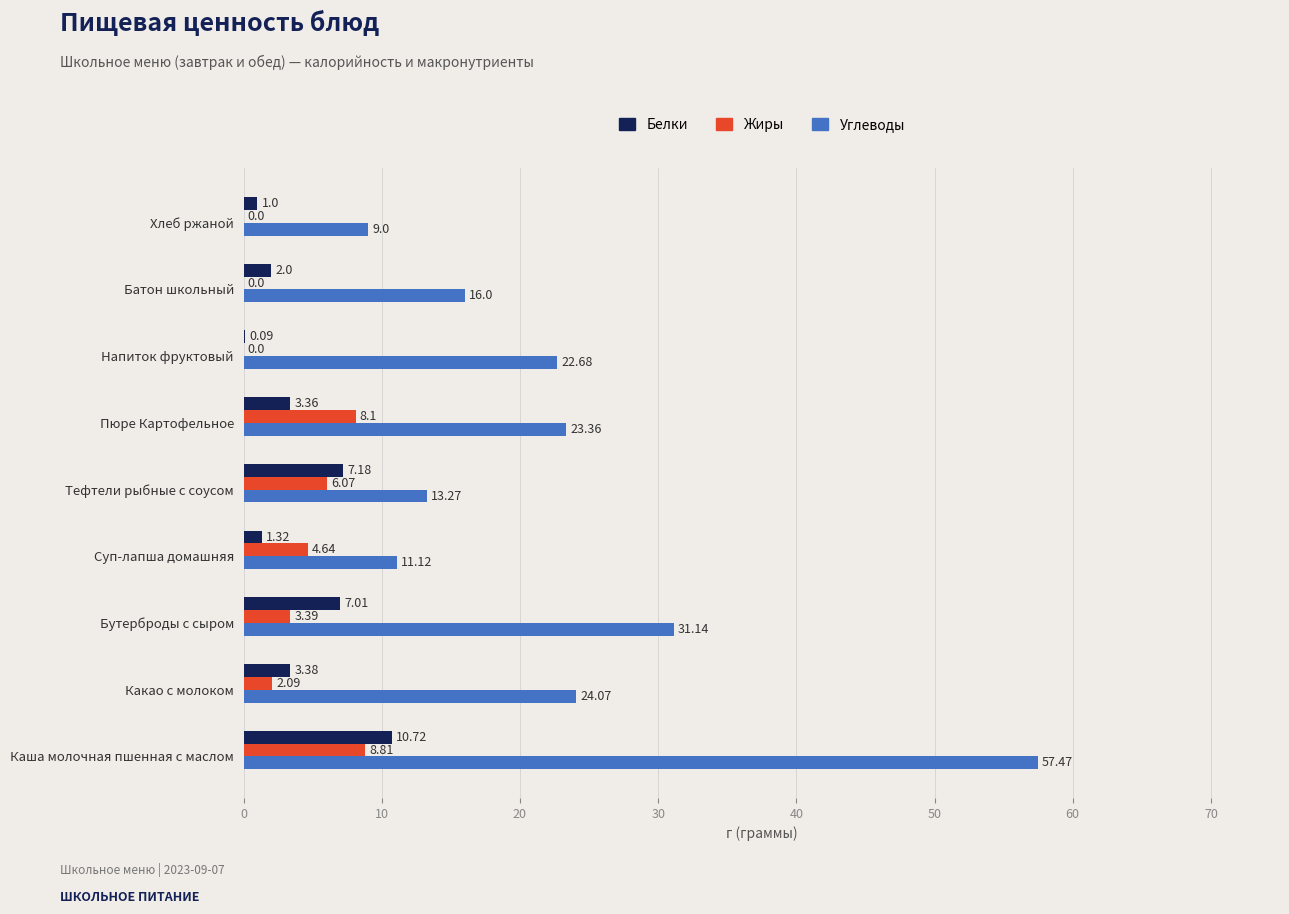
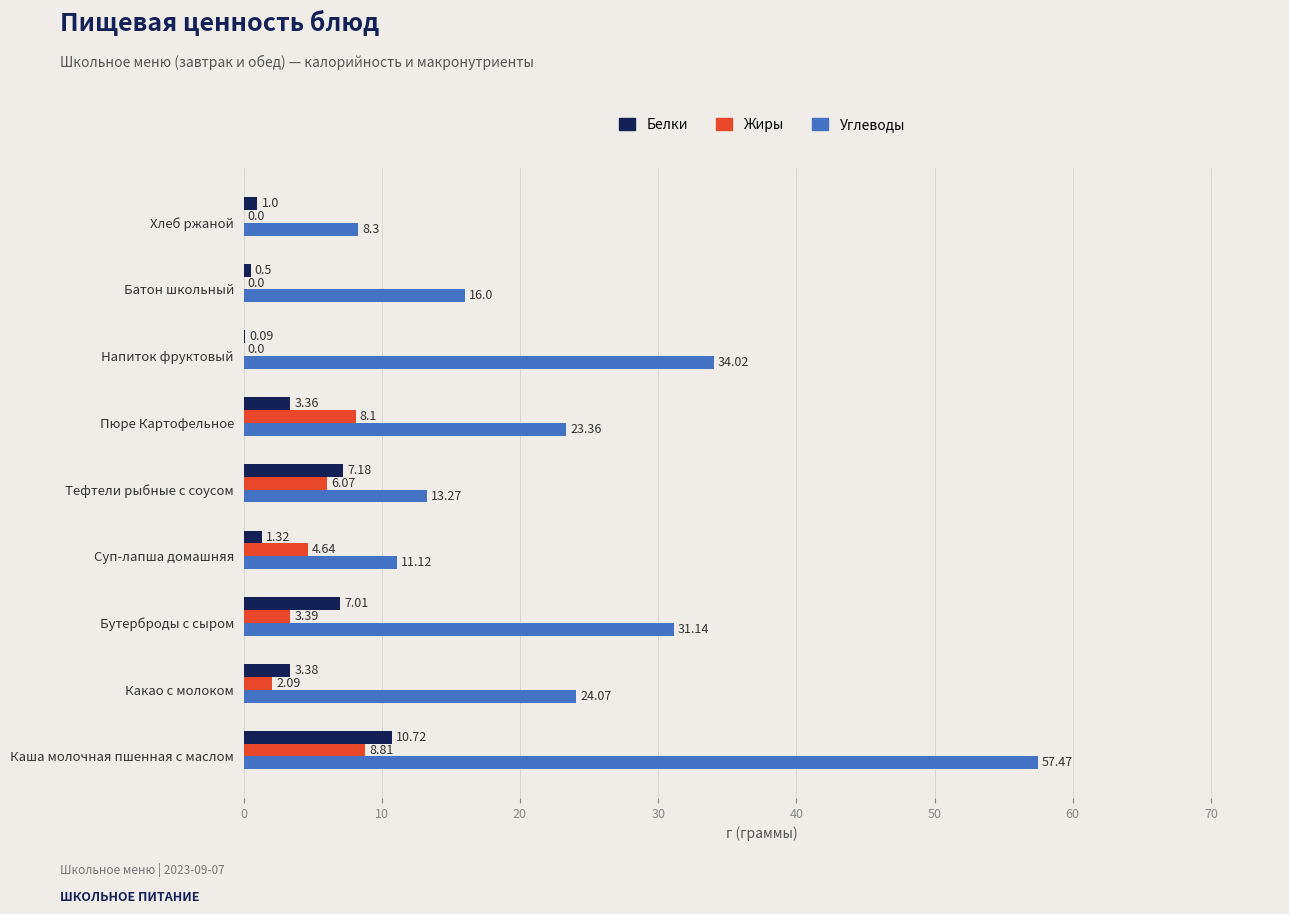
  {
    "Белки": {
      "Хлеб ржаной": 1.0,
-     "Батон школьный": 2.0,
+     "Батон школьный": 0.5,
      "Напиток фруктовый": 0.09,
      "Пюре Картофельное": 3.36,
      "Тефтели рыбные с соусом": 7.18,
      "Суп-лапша домашняя": 1.32,
      "Бутерброды с сыром": 7.01,
      "Какао с молоком": 3.38,
      "Каша молочная пшенная с маслом": 10.72
    },
    "Жиры": {
      "Хлеб ржаной": 0.0,
      "Батон школьный": 0.0,
      "Напиток фруктовый": 0.0,
      "Пюре Картофельное": 8.1,
      "Тефтели рыбные с соусом": 6.07,
      "Суп-лапша домашняя": 4.64,
      "Бутерброды с сыром": 3.39,
      "Какао с молоком": 2.09,
      "Каша молочная пшенная с маслом": 8.81
    },
    "Углеводы": {
-     "Хлеб ржаной": 9.0,
+     "Хлеб ржаной": 8.3,
      "Батон школьный": 16.0,
-     "Напиток фруктовый": 22.68,
+     "Напиток фруктовый": 34.02,
      "Пюре Картофельное": 23.36,
      "Тефтели рыбные с соусом": 13.27,
      "Суп-лапша домашняя": 11.12,
      "Бутерброды с сыром": 31.14,
      "Какао с молоком": 24.07,
      "Каша молочная пшенная с маслом": 57.47
    }
  }
